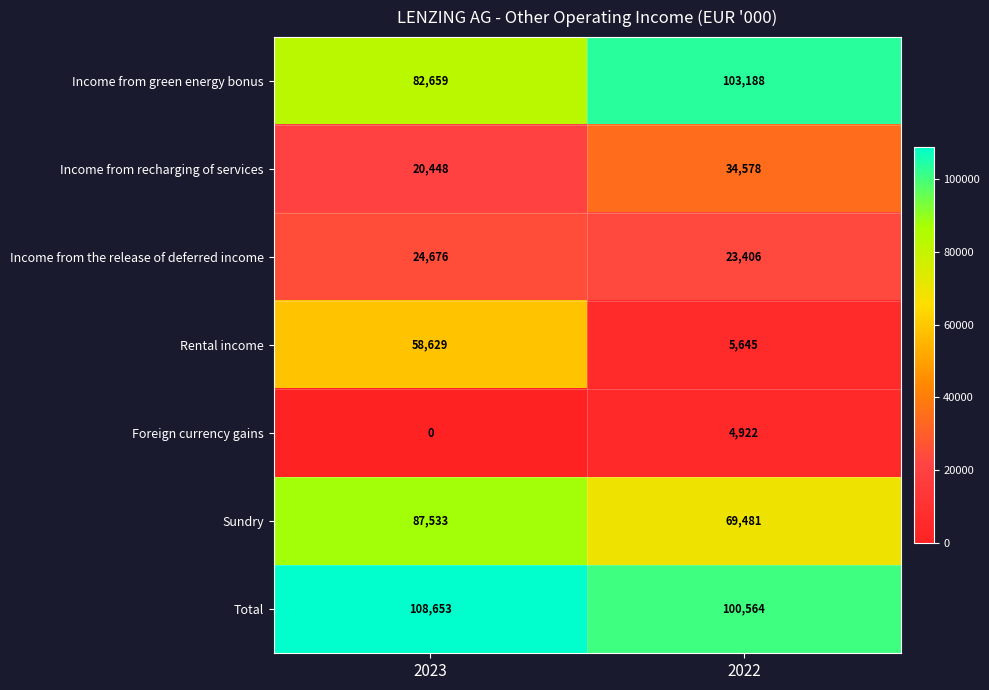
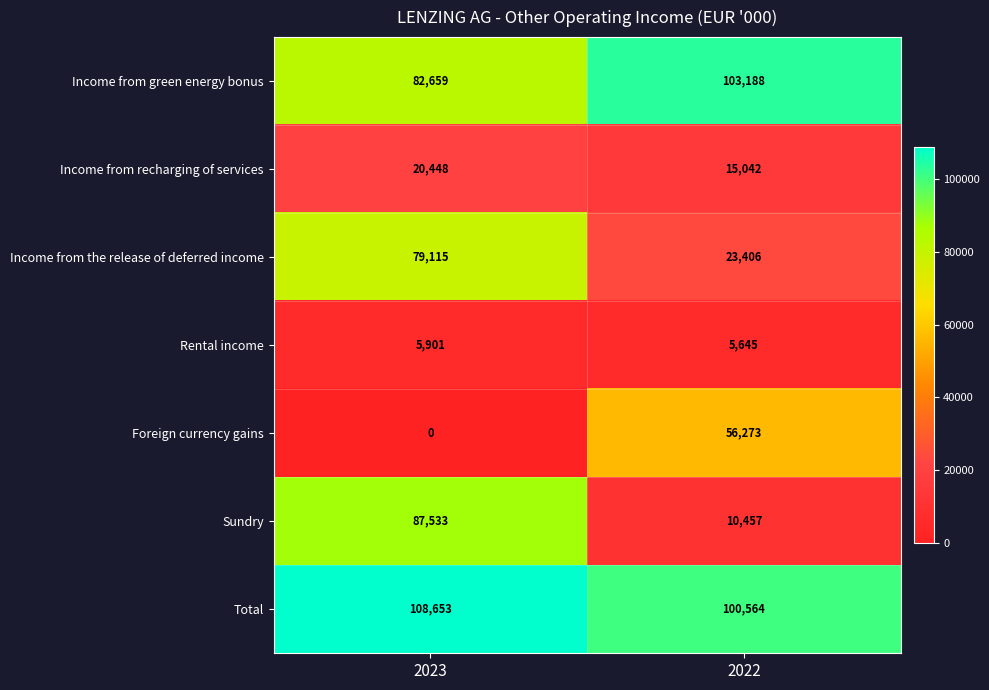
  {
    "Income from green energy bonus": {
      "2023": "82,659",
      "2022": "103,188"
    },
    "Income from recharging of services": {
      "2023": "20,448",
-     "2022": "34,578"
+     "2022": "15,042"
    },
    "Income from the release of deferred income": {
-     "2023": "24,676",
+     "2023": "79,115",
      "2022": "23,406"
    },
    "Rental income": {
-     "2023": "58,629",
+     "2023": "5,901",
      "2022": "5,645"
    },
    "Foreign currency gains": {
      "2023": "0",
-     "2022": "4,922"
+     "2022": "56,273"
    },
    "Sundry": {
      "2023": "87,533",
-     "2022": "69,481"
+     "2022": "10,457"
    },
    "Total": {
      "2023": "108,653",
      "2022": "100,564"
    }
  }
